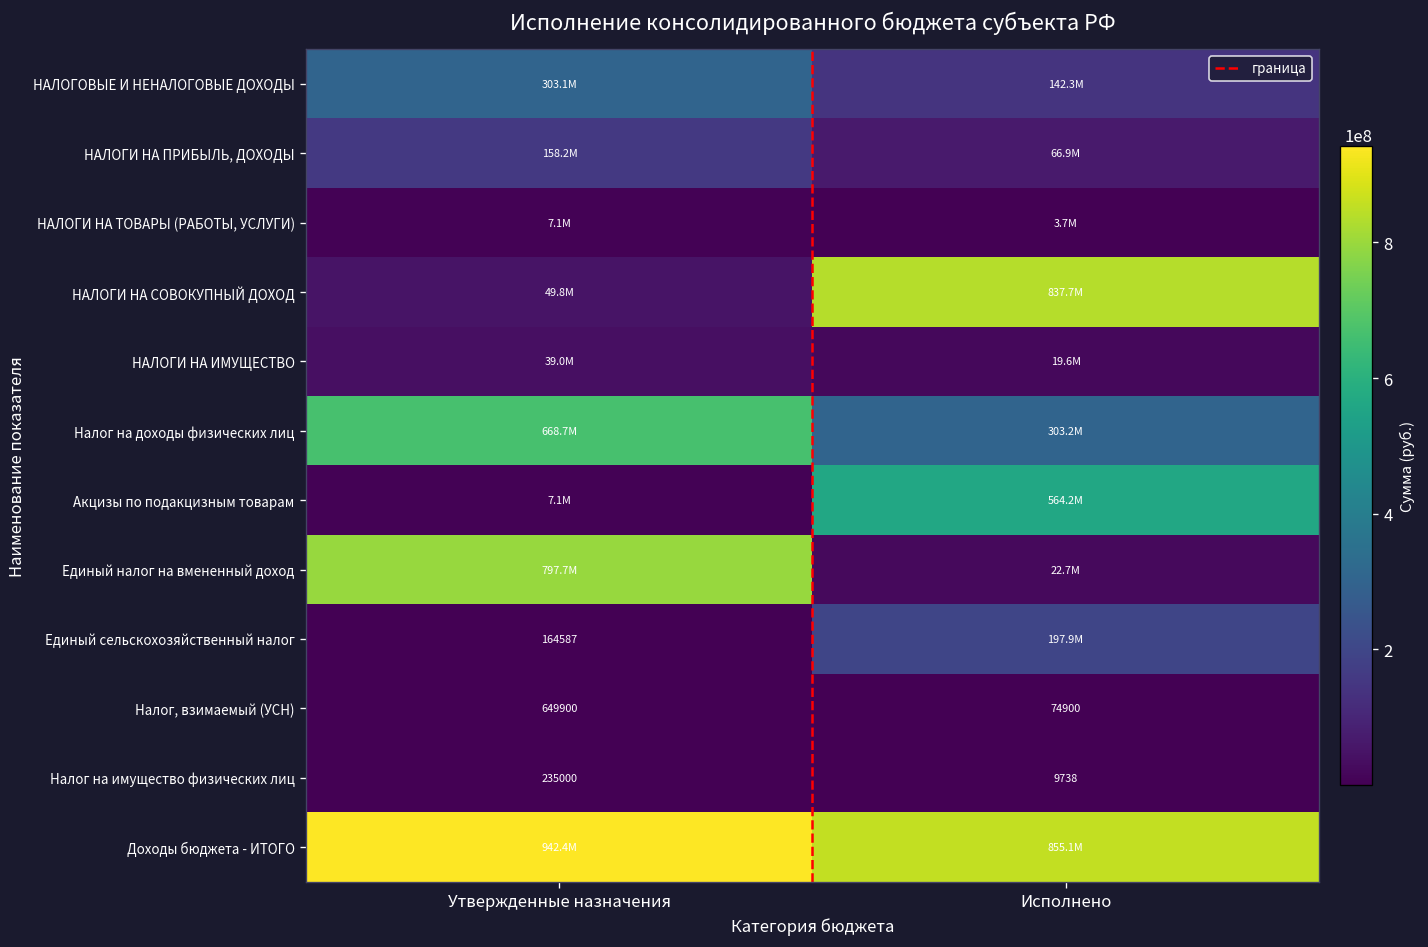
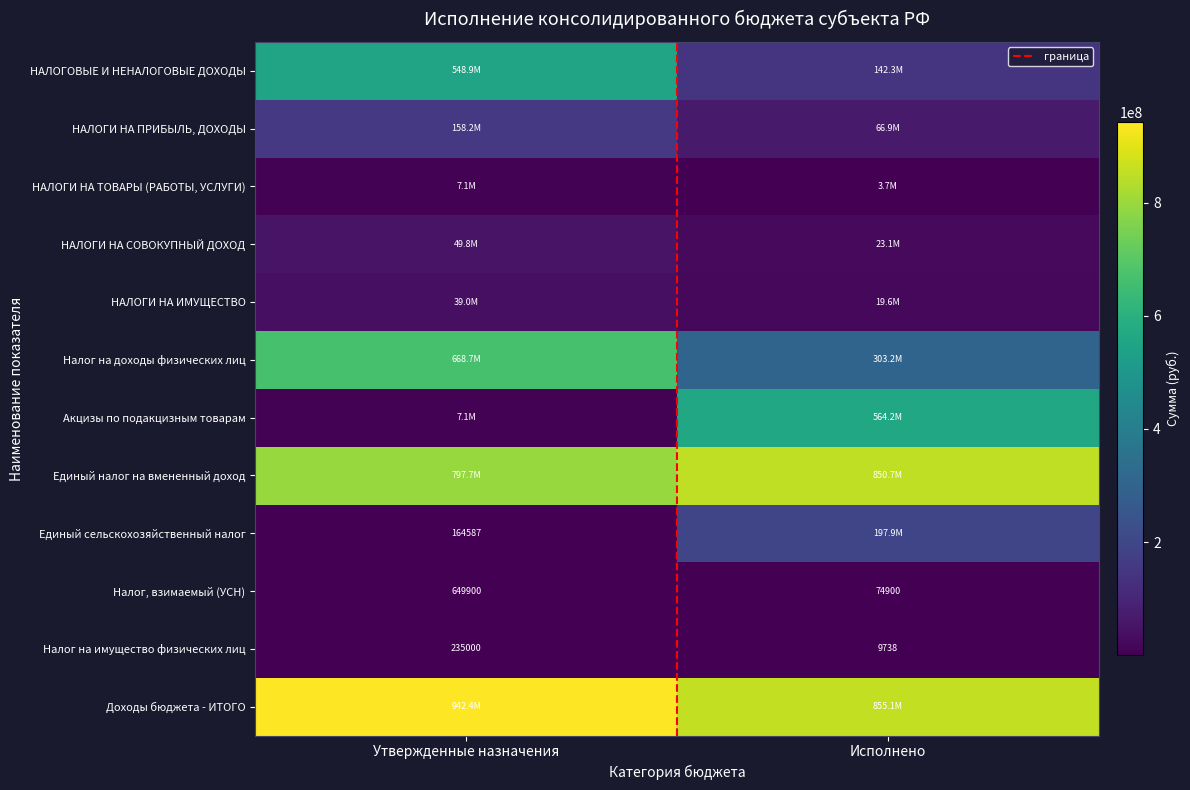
  {
    "НАЛОГОВЫЕ И НЕНАЛОГОВЫЕ ДОХОДЫ": {
-     "Утвержденные назначения": "303.1M"
+     "Утвержденные назначения": "548.9M"
    },
    "НАЛОГИ НА СОВОКУПНЫЙ ДОХОД": {
-     "Исполнено": "837.7M"
+     "Исполнено": "23.1M"
    },
    "Единый налог на вмененный доход": {
-     "Исполнено": "22.7M"
+     "Исполнено": "850.7M"
    }
  }
